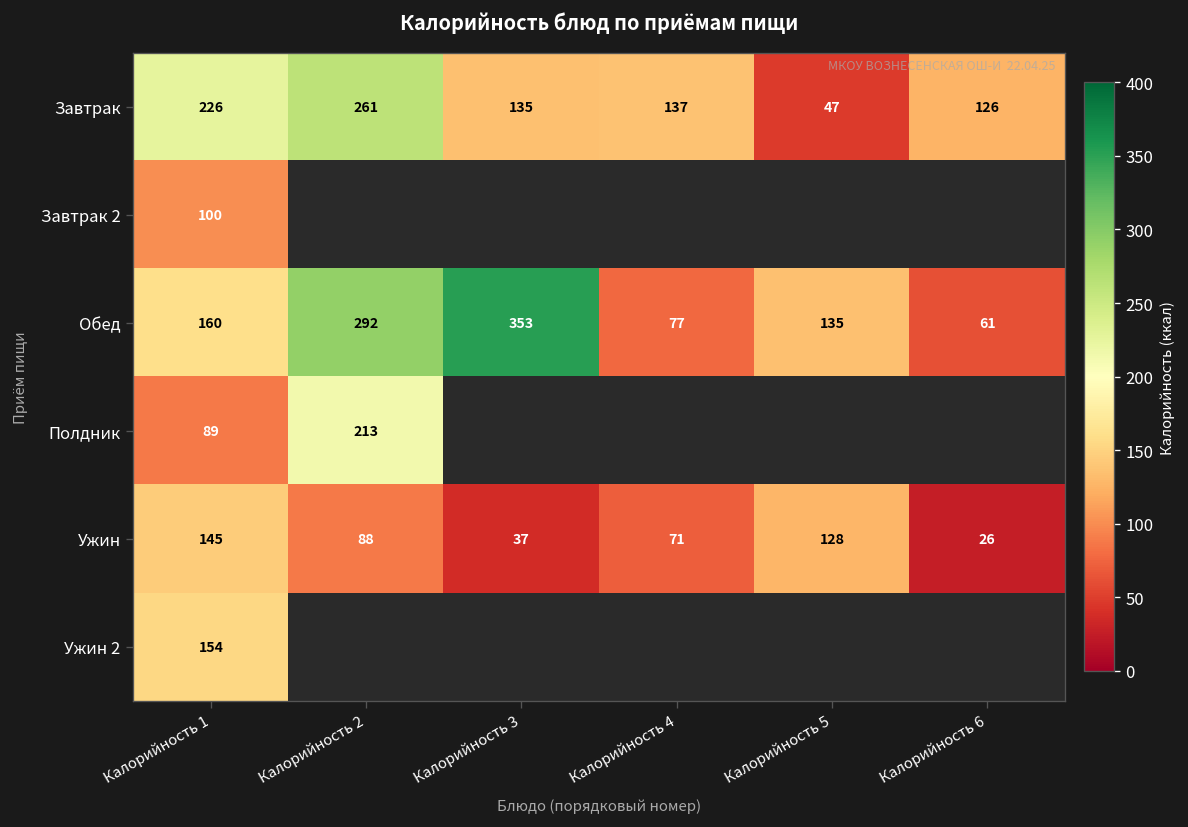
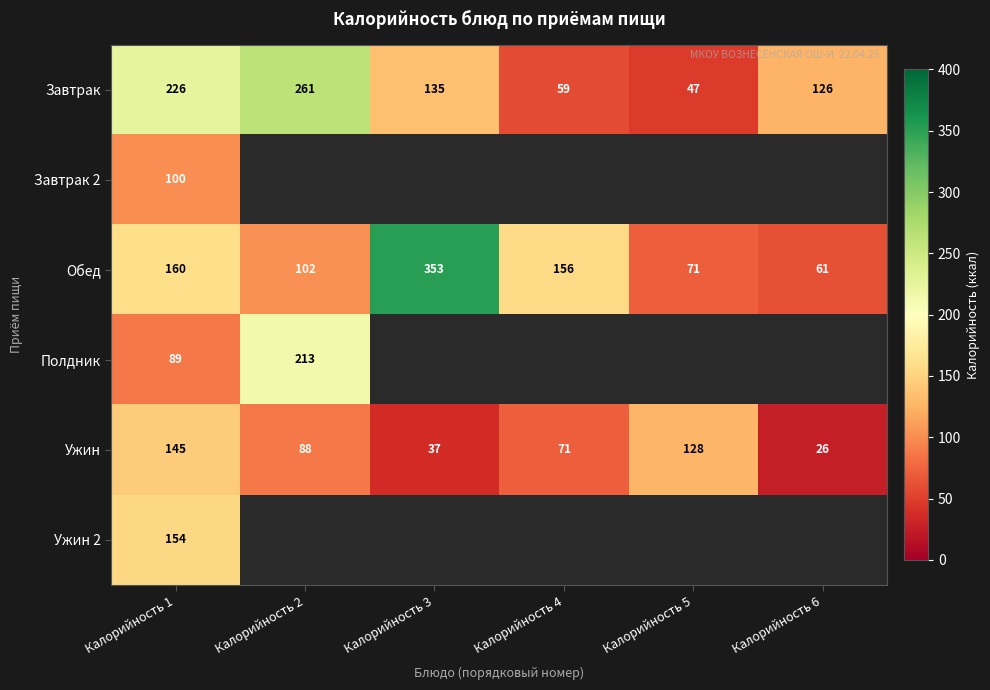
  {
    "Завтрак": {
      "Калорийность 1": 226,
      "Калорийность 2": 261,
      "Калорийность 3": 135,
-     "Калорийность 4": 137,
+     "Калорийность 4": 59,
      "Калорийность 5": 47
    },
    "Завтрак 2": {
      "Калорийность 1": 100
    },
    "Обед": {
      "Калорийность 1": 160,
-     "Калорийность 2": 292,
+     "Калорийность 2": 102,
      "Калорийность 3": 353,
-     "Калорийность 4": 77,
-     "Калорийность 5": 135,
+     "Калорийность 4": 156,
+     "Калорийность 5": 71,
      "Калорийность 6": 61
    },
    "Полдник": {
      "Калорийность 1": 89,
      "Калорийность 2": 213
    },
    "Ужин": {
      "Калорийность 1": 145,
      "Калорийность 2": 88,
      "Калорийность 3": 37,
      "Калорийность 4": 71,
      "Калорийность 5": 128,
      "Калорийность 6": 26
    },
    "Ужин 2": {
      "Калорийность 1": 154
    }
  }
